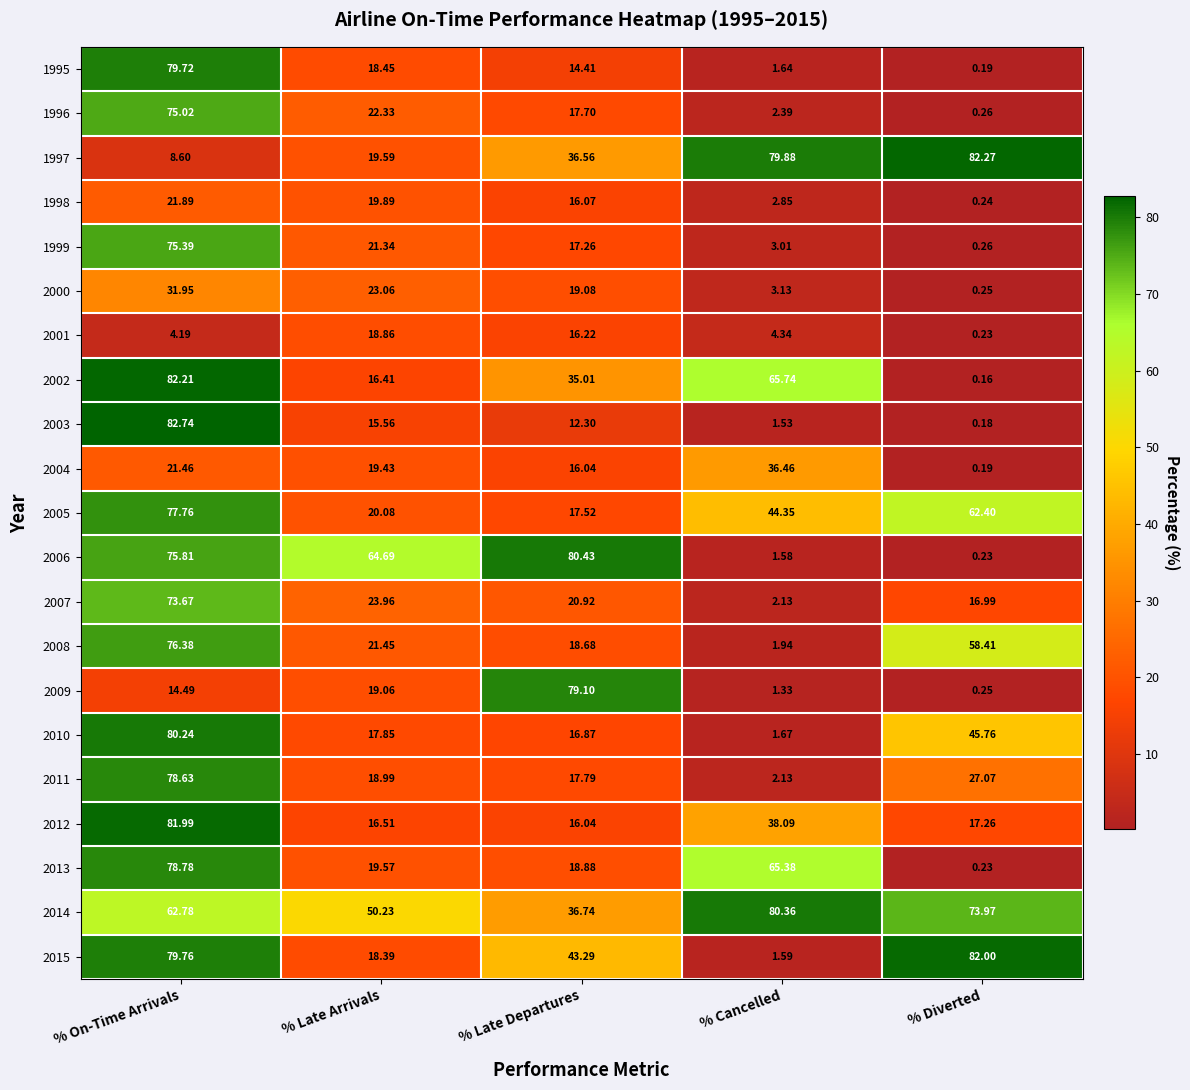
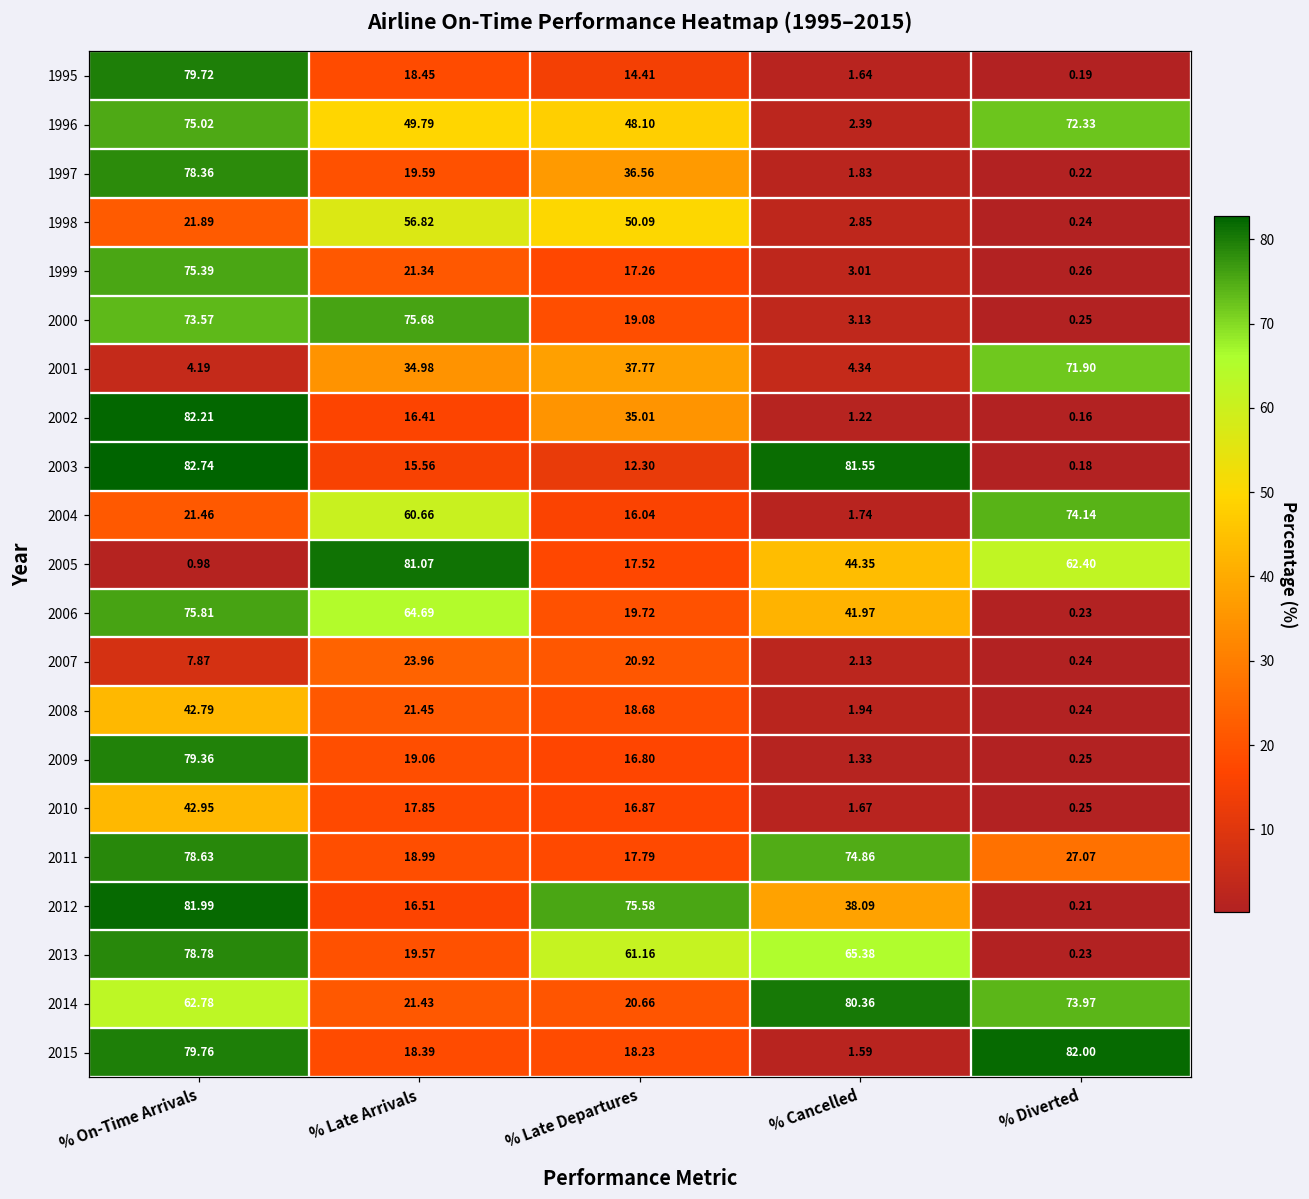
  {
    "1995": {
      "% On-Time Arrivals": 79.72,
      "% Late Arrivals": 18.45,
      "% Late Departures": 14.41,
      "% Cancelled": 1.64,
      "% Diverted": 0.19
    },
    "1996": {
      "% On-Time Arrivals": 75.02,
-     "% Late Arrivals": 22.33,
-     "% Late Departures": 17.70,
+     "% Late Arrivals": 49.79,
+     "% Late Departures": 48.10,
      "% Cancelled": 2.39,
-     "% Diverted": 0.26
+     "% Diverted": 72.33
    },
    "1997": {
-     "% On-Time Arrivals": 8.60,
+     "% On-Time Arrivals": 78.36,
      "% Late Arrivals": 19.59,
      "% Late Departures": 36.56,
-     "% Cancelled": 79.88,
-     "% Diverted": 82.27
+     "% Cancelled": 1.83,
+     "% Diverted": 0.22
    },
    "1998": {
      "% On-Time Arrivals": 21.89,
-     "% Late Arrivals": 19.89,
-     "% Late Departures": 16.07,
+     "% Late Arrivals": 56.82,
+     "% Late Departures": 50.09,
      "% Cancelled": 2.85,
      "% Diverted": 0.24
    },
    "1999": {
      "% On-Time Arrivals": 75.39,
      "% Late Arrivals": 21.34,
      "% Late Departures": 17.26,
      "% Cancelled": 3.01,
      "% Diverted": 0.26
    },
    "2000": {
-     "% On-Time Arrivals": 31.95,
-     "% Late Arrivals": 23.06,
+     "% On-Time Arrivals": 73.57,
+     "% Late Arrivals": 75.68,
      "% Late Departures": 19.08,
      "% Cancelled": 3.13,
      "% Diverted": 0.25
    },
    "2001": {
      "% On-Time Arrivals": 4.19,
-     "% Late Arrivals": 18.86,
-     "% Late Departures": 16.22,
+     "% Late Arrivals": 34.98,
+     "% Late Departures": 37.77,
      "% Cancelled": 4.34,
-     "% Diverted": 0.23
+     "% Diverted": 71.90
    },
    "2002": {
      "% On-Time Arrivals": 82.21,
      "% Late Arrivals": 16.41,
      "% Late Departures": 35.01,
-     "% Cancelled": 65.74,
+     "% Cancelled": 1.22,
      "% Diverted": 0.16
    },
    "2003": {
      "% On-Time Arrivals": 82.74,
      "% Late Arrivals": 15.56,
      "% Late Departures": 12.30,
-     "% Cancelled": 1.53,
+     "% Cancelled": 81.55,
      "% Diverted": 0.18
    },
    "2004": {
      "% On-Time Arrivals": 21.46,
-     "% Late Arrivals": 19.43,
+     "% Late Arrivals": 60.66,
      "% Late Departures": 16.04,
-     "% Cancelled": 36.46,
-     "% Diverted": 0.19
+     "% Cancelled": 1.74,
+     "% Diverted": 74.14
    },
    "2005": {
-     "% On-Time Arrivals": 77.76,
-     "% Late Arrivals": 20.08,
+     "% On-Time Arrivals": 0.98,
+     "% Late Arrivals": 81.07,
      "% Late Departures": 17.52,
      "% Cancelled": 44.35,
      "% Diverted": 62.40
    },
    "2006": {
      "% On-Time Arrivals": 75.81,
      "% Late Arrivals": 64.69,
-     "% Late Departures": 80.43,
-     "% Cancelled": 1.58,
+     "% Late Departures": 19.72,
+     "% Cancelled": 41.97,
      "% Diverted": 0.23
    },
    "2007": {
-     "% On-Time Arrivals": 73.67,
+     "% On-Time Arrivals": 7.87,
      "% Late Arrivals": 23.96,
      "% Late Departures": 20.92,
      "% Cancelled": 2.13,
-     "% Diverted": 16.99
+     "% Diverted": 0.24
    },
    "2008": {
-     "% On-Time Arrivals": 76.38,
+     "% On-Time Arrivals": 42.79,
      "% Late Arrivals": 21.45,
      "% Late Departures": 18.68,
      "% Cancelled": 1.94,
-     "% Diverted": 58.41
+     "% Diverted": 0.24
    },
    "2009": {
-     "% On-Time Arrivals": 14.49,
+     "% On-Time Arrivals": 79.36,
      "% Late Arrivals": 19.06,
-     "% Late Departures": 79.10,
+     "% Late Departures": 16.80,
      "% Cancelled": 1.33,
      "% Diverted": 0.25
    },
    "2010": {
-     "% On-Time Arrivals": 80.24,
+     "% On-Time Arrivals": 42.95,
      "% Late Arrivals": 17.85,
      "% Late Departures": 16.87,
      "% Cancelled": 1.67,
-     "% Diverted": 45.76
+     "% Diverted": 0.25
    },
    "2011": {
      "% On-Time Arrivals": 78.63,
      "% Late Arrivals": 18.99,
      "% Late Departures": 17.79,
-     "% Cancelled": 2.13,
+     "% Cancelled": 74.86,
      "% Diverted": 27.07
    },
    "2012": {
      "% On-Time Arrivals": 81.99,
      "% Late Arrivals": 16.51,
-     "% Late Departures": 16.04,
+     "% Late Departures": 75.58,
      "% Cancelled": 38.09,
-     "% Diverted": 17.26
+     "% Diverted": 0.21
    },
    "2013": {
      "% On-Time Arrivals": 78.78,
      "% Late Arrivals": 19.57,
-     "% Late Departures": 18.88,
+     "% Late Departures": 61.16,
      "% Cancelled": 65.38,
      "% Diverted": 0.23
    },
    "2014": {
      "% On-Time Arrivals": 62.78,
-     "% Late Arrivals": 50.23,
-     "% Late Departures": 36.74,
+     "% Late Arrivals": 21.43,
+     "% Late Departures": 20.66,
      "% Cancelled": 80.36,
      "% Diverted": 73.97
    },
    "2015": {
      "% On-Time Arrivals": 79.76,
      "% Late Arrivals": 18.39,
-     "% Late Departures": 43.29,
+     "% Late Departures": 18.23,
      "% Cancelled": 1.59,
      "% Diverted": 82.00
    }
  }
